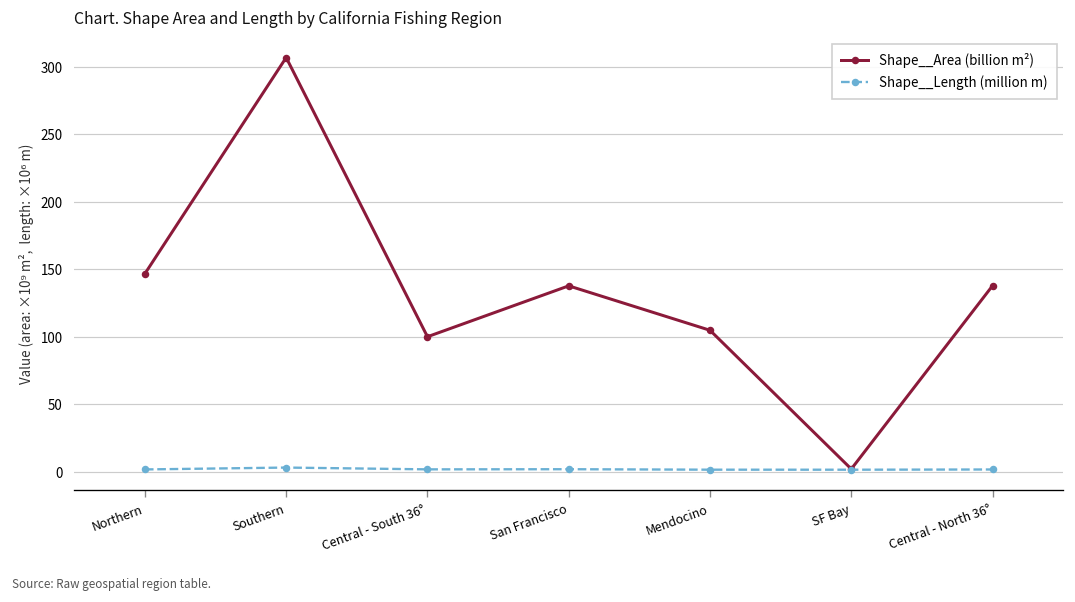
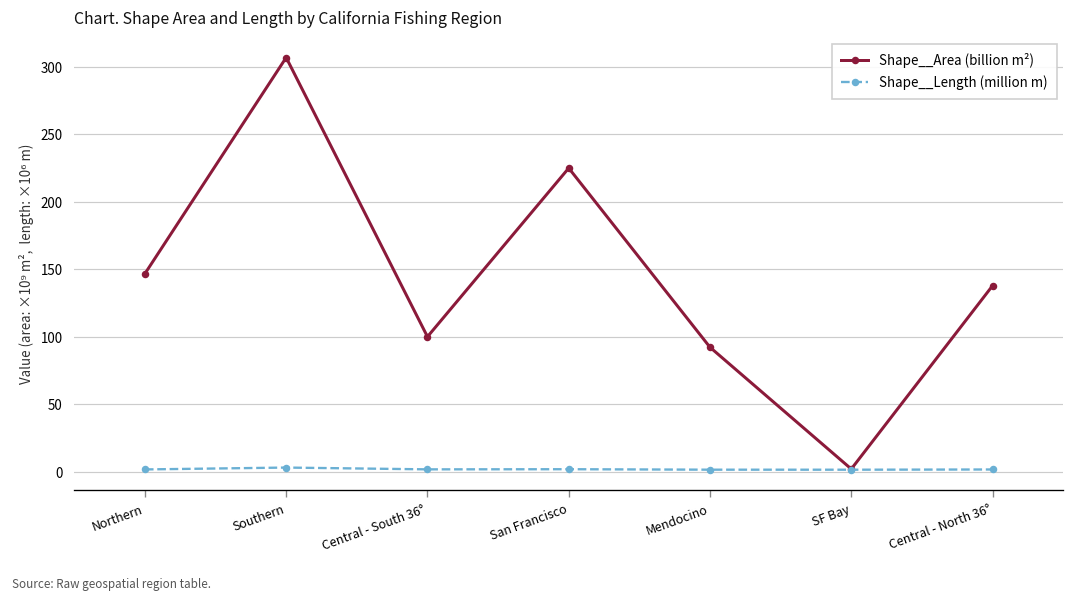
  {
    "Shape__Area (billion m²)": {
      "Northern": 147,
      "Southern": 307,
      "Central - South 36°": 100,
-     "San Francisco": 138,
-     "Mendocino": 105,
+     "San Francisco": 225,
+     "Mendocino": 92,
      "Central - North 36°": 138
    },
    "Shape__Length (million m)": {
      "Northern": 2,
      "Southern": 3,
      "Central - South 36°": 2,
      "San Francisco": 2,
      "Mendocino": 1,
      "Central - North 36°": 2
    }
  }
